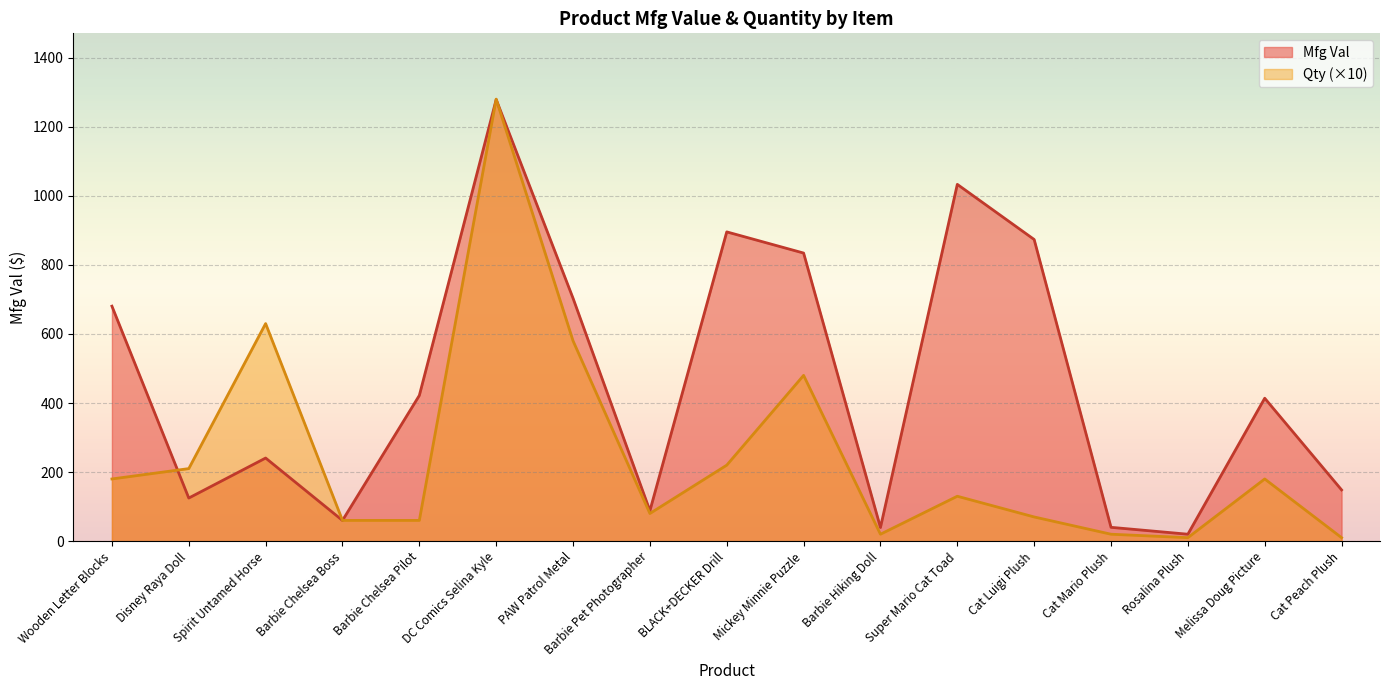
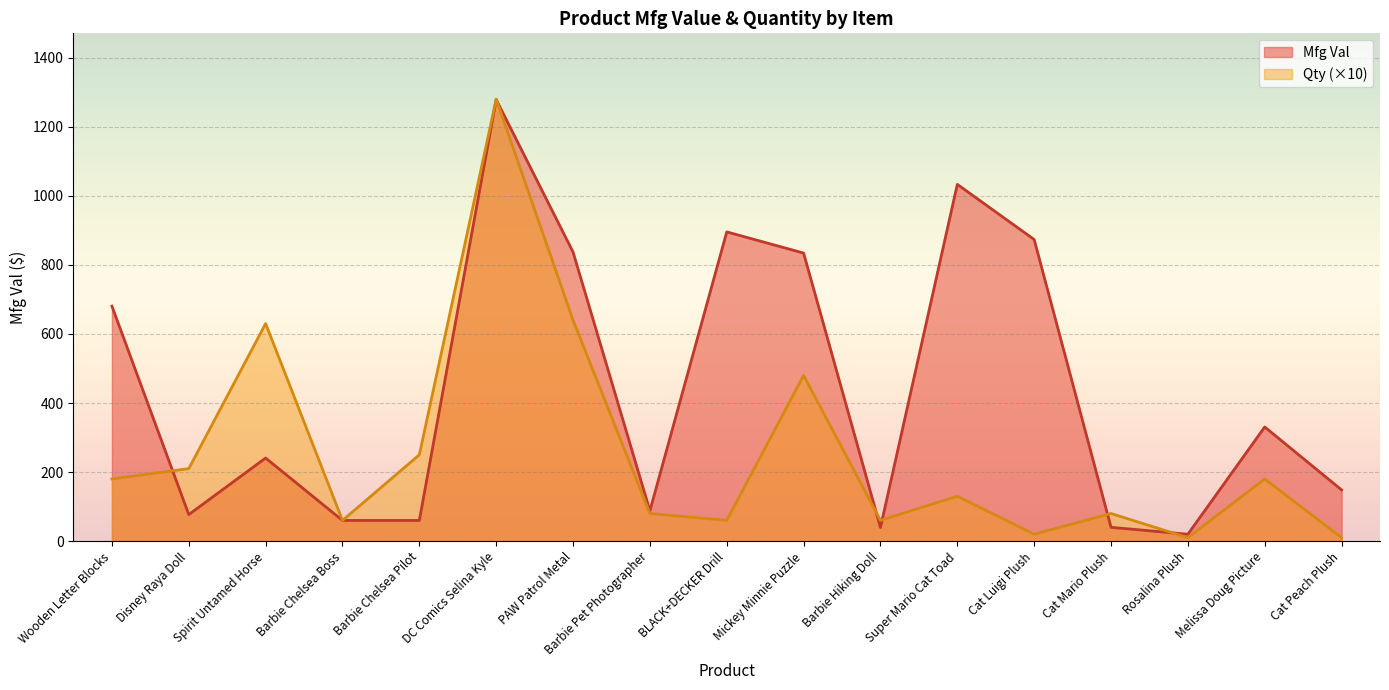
  {
    "Mfg Val": {
      "Wooden Letter Blocks": 680,
-     "Disney Raya Doll": 120,
+     "Disney Raya Doll": 80,
      "Spirit Untamed Horse": 240,
-     "Barbie Chelsea Pilot": 420,
-     "PAW Patrol Metal": 700,
+     "Barbie Chelsea Pilot": 60,
+     "PAW Patrol Metal": 840,
      "Barbie Pet Photographer": 90,
      "BLACK+DECKER Drill": 900,
      "Mickey Minnie Puzzle": 830,
      "Barbie Hiking Doll": 40,
      "Super Mario Cat Toad": 1030,
      "Cat Luigi Plush": 870,
      "Cat Mario Plush": 40,
      "Rosalina Plush": 20,
-     "Melissa Doug Picture": 410,
+     "Melissa Doug Picture": 330,
      "Cat Peach Plush": 150
    },
    "Qty (×10)": {
      "Wooden Letter Blocks": 180,
      "Disney Raya Doll": 210,
      "Spirit Untamed Horse": 630,
-     "Barbie Chelsea Pilot": 60,
-     "PAW Patrol Metal": 580,
+     "Barbie Chelsea Pilot": 250,
+     "PAW Patrol Metal": 640,
      "Barbie Pet Photographer": 80,
-     "BLACK+DECKER Drill": 220,
+     "BLACK+DECKER Drill": 60,
      "Mickey Minnie Puzzle": 480,
-     "Barbie Hiking Doll": 20,
+     "Barbie Hiking Doll": 60,
      "Super Mario Cat Toad": 130,
-     "Cat Luigi Plush": 70,
-     "Cat Mario Plush": 20,
+     "Cat Luigi Plush": 20,
+     "Cat Mario Plush": 80,
      "Rosalina Plush": 10,
      "Melissa Doug Picture": 180,
      "Cat Peach Plush": 10
    }
  }
